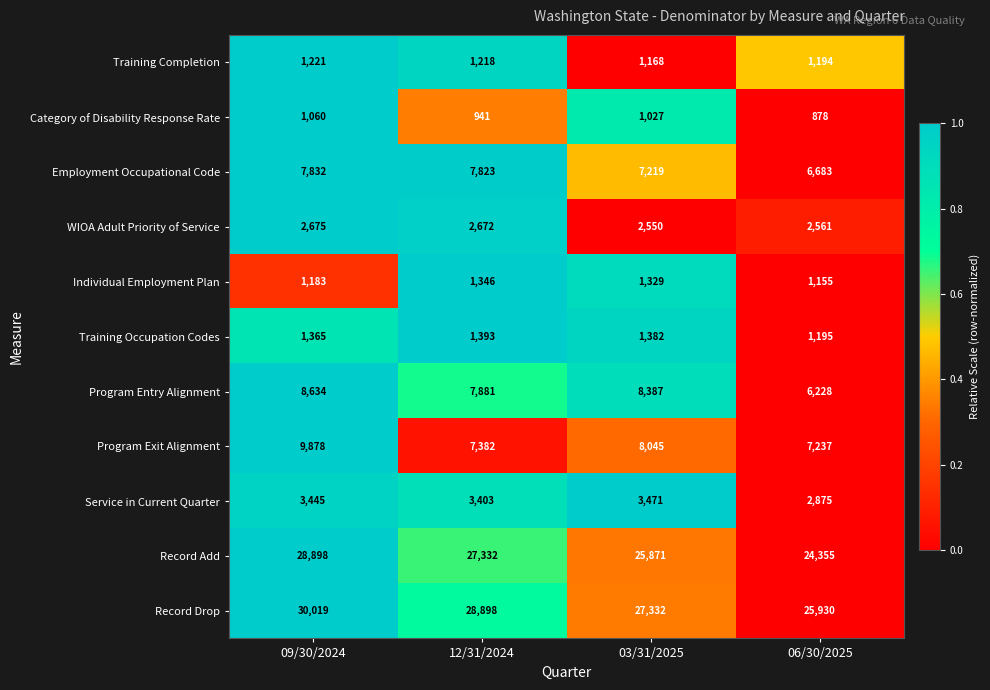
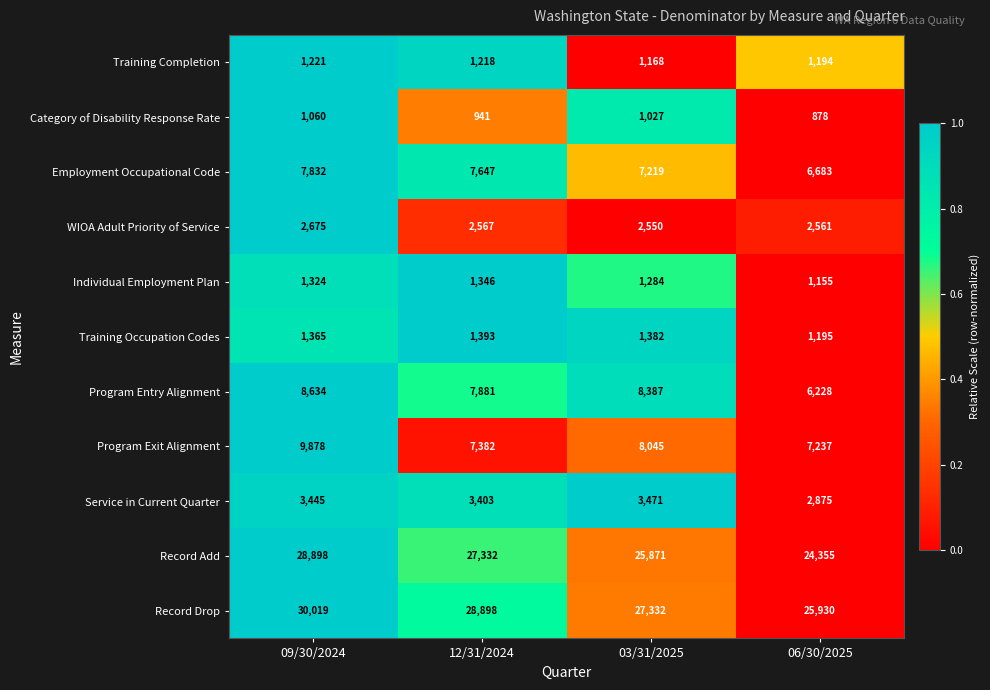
  {
    "Training Completion": {
      "09/30/2024": "1,221",
      "12/31/2024": "1,218",
      "03/31/2025": "1,168",
      "06/30/2025": "1,194"
    },
    "Category of Disability Response Rate": {
      "09/30/2024": "1,060",
      "12/31/2024": "941",
      "03/31/2025": "1,027",
      "06/30/2025": "878"
    },
    "Employment Occupational Code": {
      "09/30/2024": "7,832",
-     "12/31/2024": "7,823",
+     "12/31/2024": "7,647",
      "03/31/2025": "7,219",
      "06/30/2025": "6,683"
    },
    "WIOA Adult Priority of Service": {
      "09/30/2024": "2,675",
-     "12/31/2024": "2,672",
+     "12/31/2024": "2,567",
      "03/31/2025": "2,550",
      "06/30/2025": "2,561"
    },
    "Individual Employment Plan": {
-     "09/30/2024": "1,183",
+     "09/30/2024": "1,324",
      "12/31/2024": "1,346",
-     "03/31/2025": "1,329",
+     "03/31/2025": "1,284",
      "06/30/2025": "1,155"
    },
    "Training Occupation Codes": {
      "09/30/2024": "1,365",
      "12/31/2024": "1,393",
      "03/31/2025": "1,382",
      "06/30/2025": "1,195"
    },
    "Program Entry Alignment": {
      "09/30/2024": "8,634",
      "12/31/2024": "7,881",
      "03/31/2025": "8,387",
      "06/30/2025": "6,228"
    },
    "Program Exit Alignment": {
      "09/30/2024": "9,878",
      "12/31/2024": "7,382",
      "03/31/2025": "8,045",
      "06/30/2025": "7,237"
    },
    "Service in Current Quarter": {
      "09/30/2024": "3,445",
      "12/31/2024": "3,403",
      "03/31/2025": "3,471",
      "06/30/2025": "2,875"
    },
    "Record Add": {
      "09/30/2024": "28,898",
      "12/31/2024": "27,332",
      "03/31/2025": "25,871",
      "06/30/2025": "24,355"
    },
    "Record Drop": {
      "09/30/2024": "30,019",
      "12/31/2024": "28,898",
      "03/31/2025": "27,332",
      "06/30/2025": "25,930"
    }
  }
